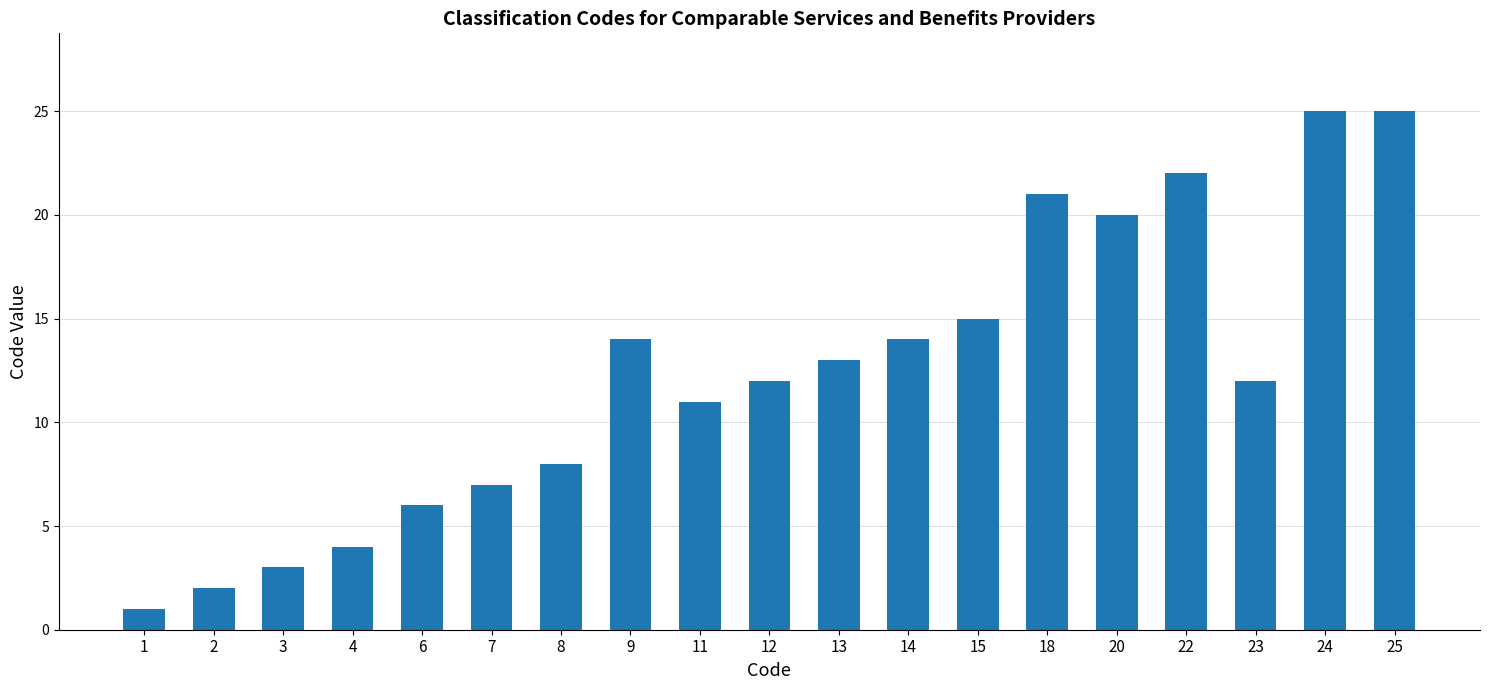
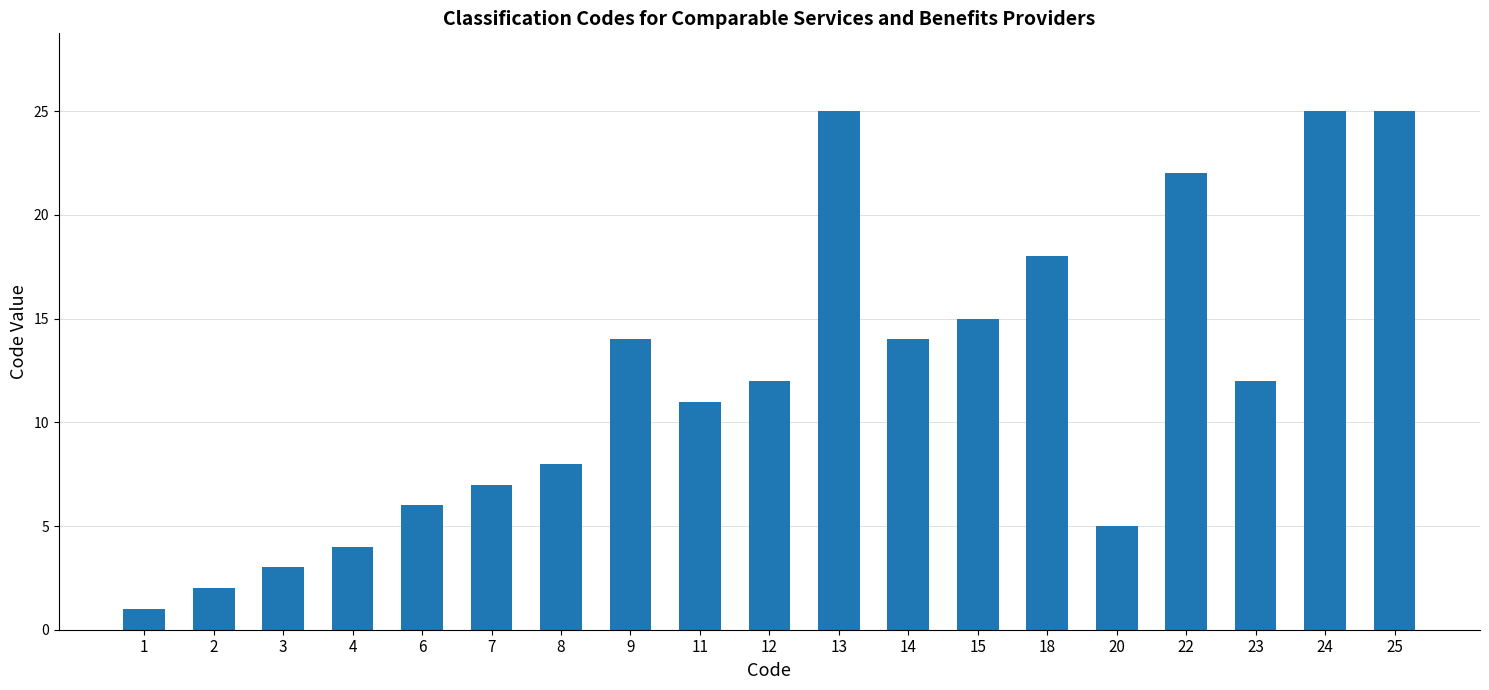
  {
    "1": 1,
    "2": 2,
    "3": 3,
    "4": 4,
    "6": 6,
    "7": 7,
    "8": 8,
    "9": 14,
    "11": 11,
    "12": 12,
-   "13": 13,
+   "13": 25,
    "14": 14,
    "15": 15,
-   "18": 21,
-   "20": 20,
+   "18": 18,
+   "20": 5,
    "22": 22,
    "23": 12,
    "24": 25,
    "25": 25
  }
